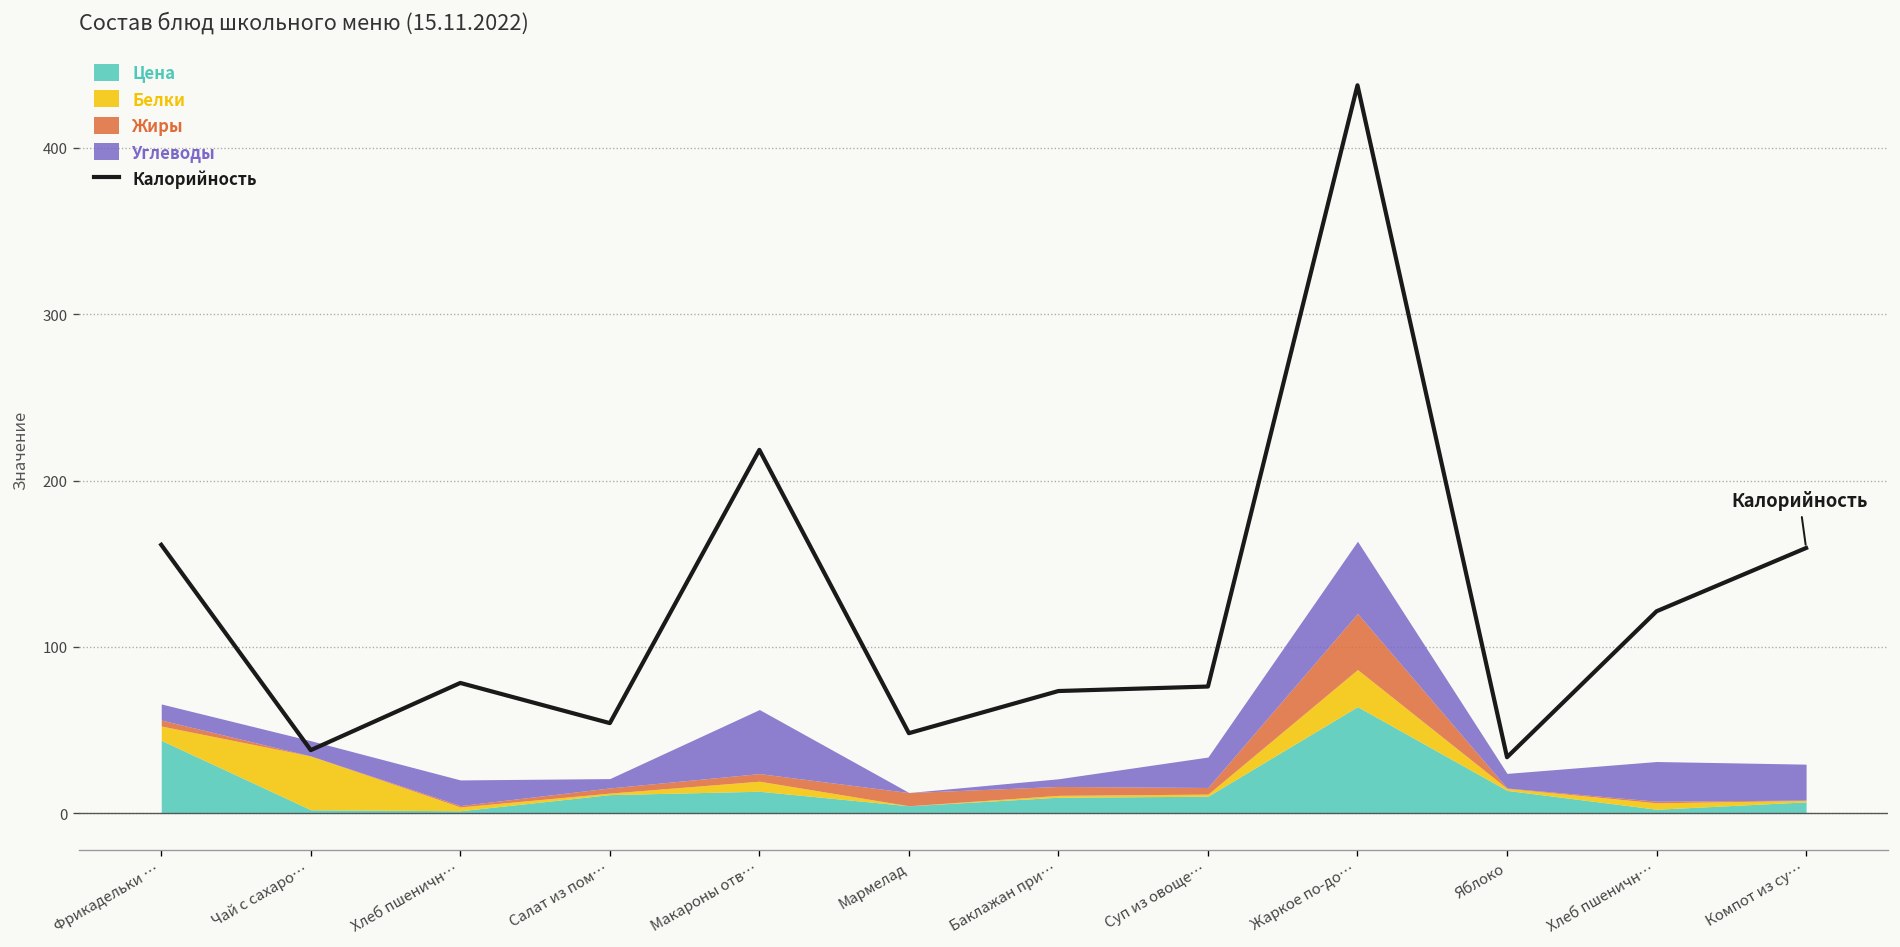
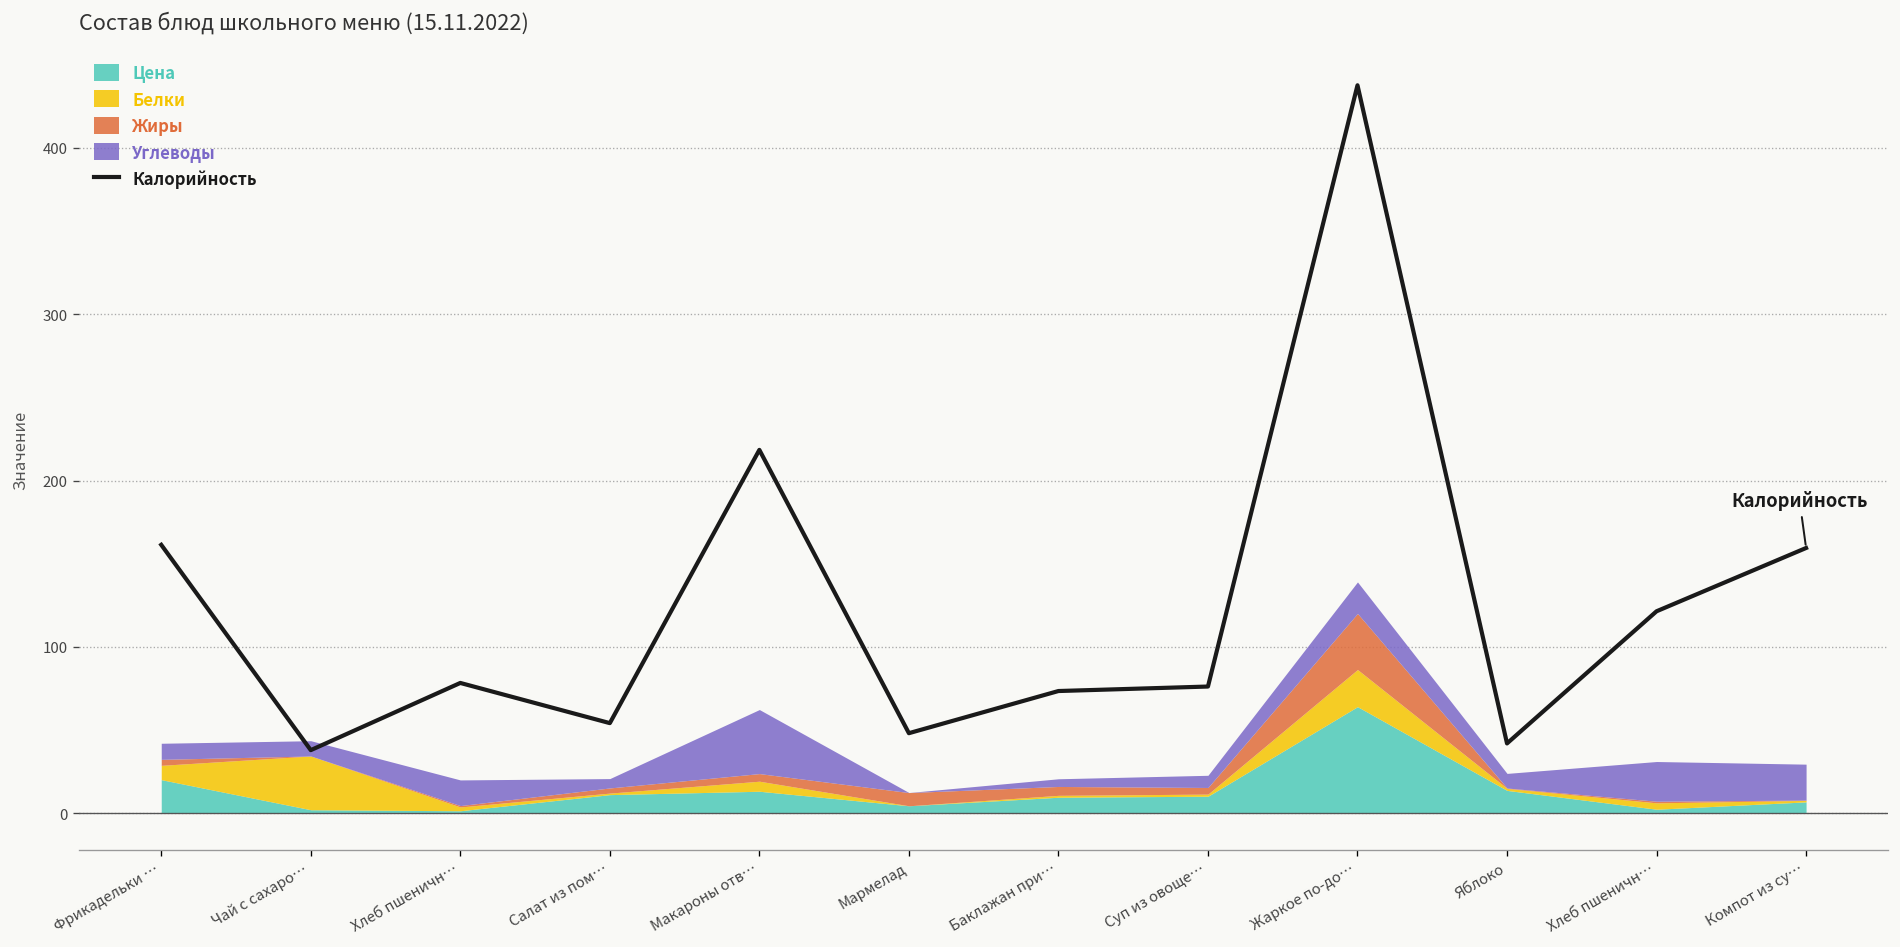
  {
    "Цена": {
-     "Фрикадельки …": 44,
+     "Фрикадельки …": 20,
      "Чай с сахаро…": 2,
      "Макароны отв…": 13,
      "Жаркое по-до…": 64
    },
    "Калорийность": {
      "Фрикадельки …": 161,
      "Чай с сахаро…": 38,
      "Салат из пом…": 54,
      "Макароны отв…": 218,
      "Мармелад": 48,
      "Баклажан при…": 74,
      "Суп из овоще…": 76,
      "Жаркое по-до…": 438,
-     "Яблоко": 34,
+     "Яблоко": 42,
      "Компот из су…": 160
    },
    "Белки": {
      "Фрикадельки …": 9,
      "Макароны отв…": 6,
      "Жаркое по-до…": 22
    },
    "Жиры": {
      "Фрикадельки …": 4,
      "Салат из пом…": 3,
      "Макароны отв…": 5,
      "Баклажан при…": 5,
      "Суп из овоще…": 4,
      "Жаркое по-до…": 34
    },
    "Углеводы": {
      "Фрикадельки …": 10,
      "Чай с сахаро…": 9,
      "Салат из пом…": 6,
      "Макароны отв…": 39,
      "Баклажан при…": 5,
-     "Суп из овоще…": 18,
-     "Жаркое по-до…": 43,
+     "Суп из овоще…": 7,
+     "Жаркое по-до…": 19,
      "Яблоко": 9,
      "Компот из су…": 22
    }
  }
